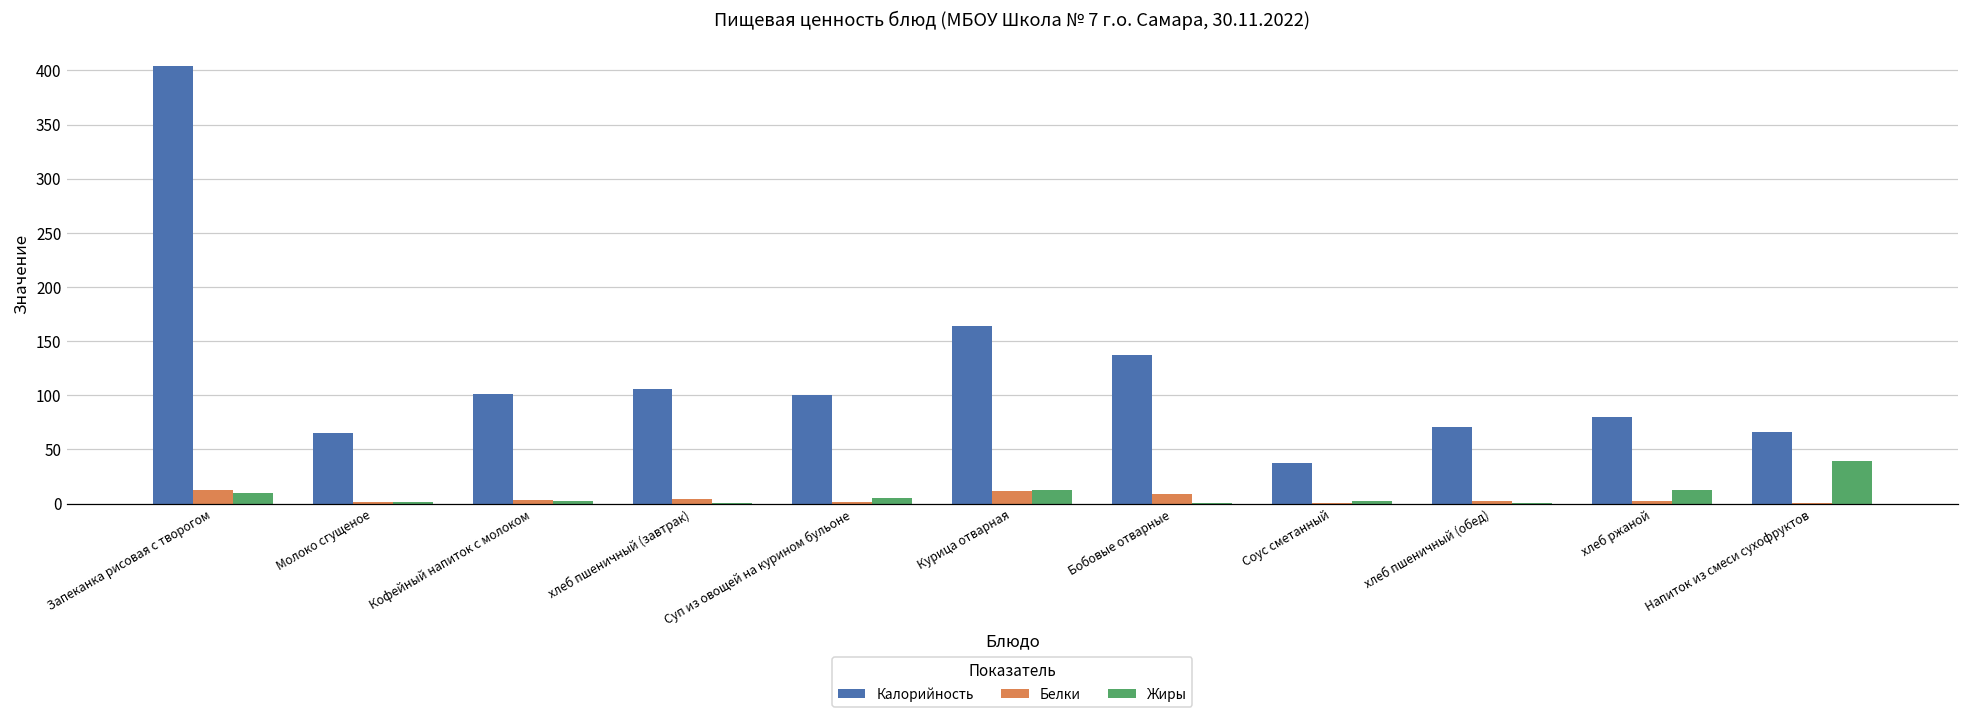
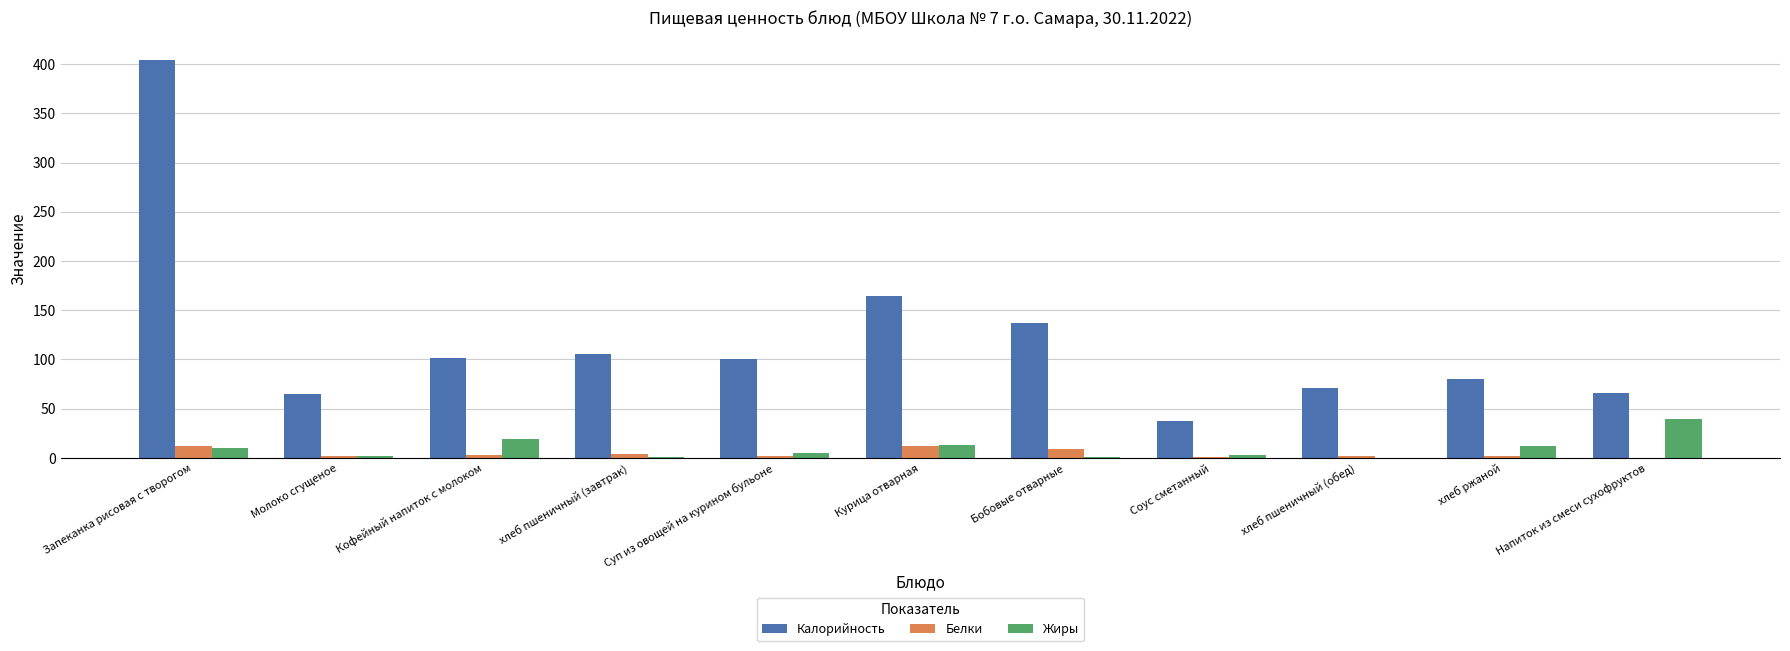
  {
    "Калорийность": {
      "Запеканка рисовая с творогом": 400,
      "Молоко сгущеное": 70,
      "Кофейный напиток с молоком": 100,
      "хлеб пшеничный (завтрак)": 110,
      "Суп из овощей на курином бульоне": 100,
      "Курица отварная": 160,
      "Бобовые отварные": 140,
      "Соус сметанный": 40,
      "хлеб пшеничный (обед)": 70,
      "хлеб ржаной": 80,
      "Напиток из смеси сухофруктов": 70
    },
    "Белки": {
      "Запеканка рисовая с творогом": 10,
      "Кофейный напиток с молоком": 0,
      "хлеб пшеничный (завтрак)": 0,
      "Курица отварная": 10,
      "Бобовые отварные": 10
    },
    "Жиры": {
      "Запеканка рисовая с творогом": 10,
-     "Кофейный напиток с молоком": 0,
+     "Кофейный напиток с молоком": 20,
      "Суп из овощей на курином бульоне": 0,
      "Курица отварная": 10,
      "хлеб ржаной": 10,
      "Напиток из смеси сухофруктов": 40
    }
  }
